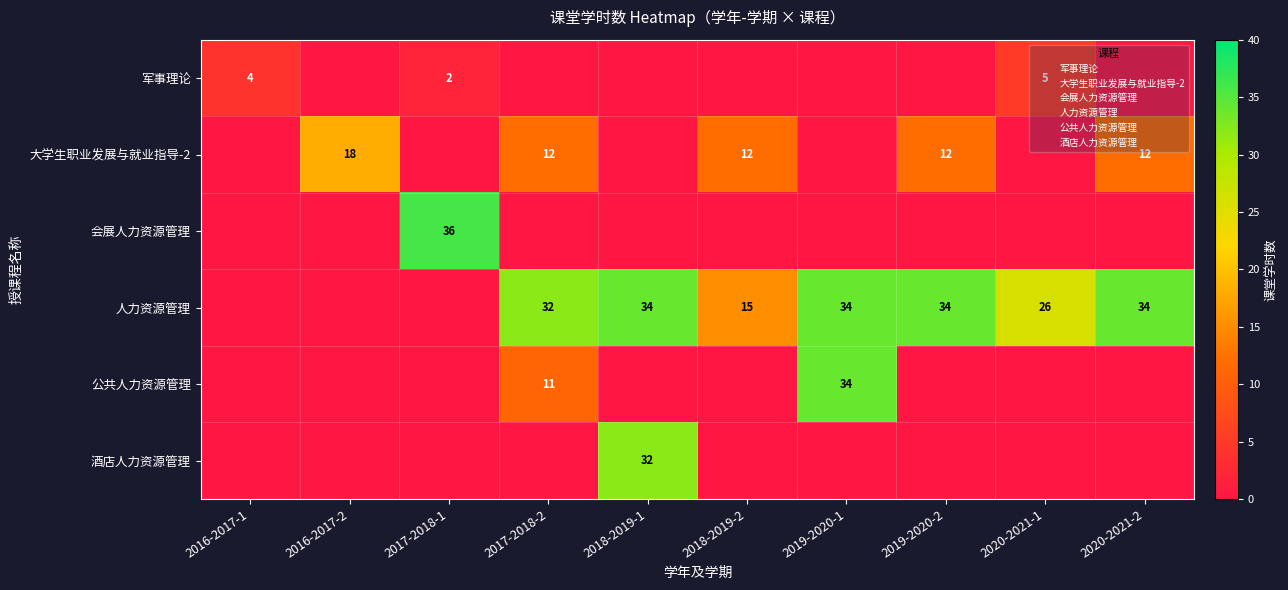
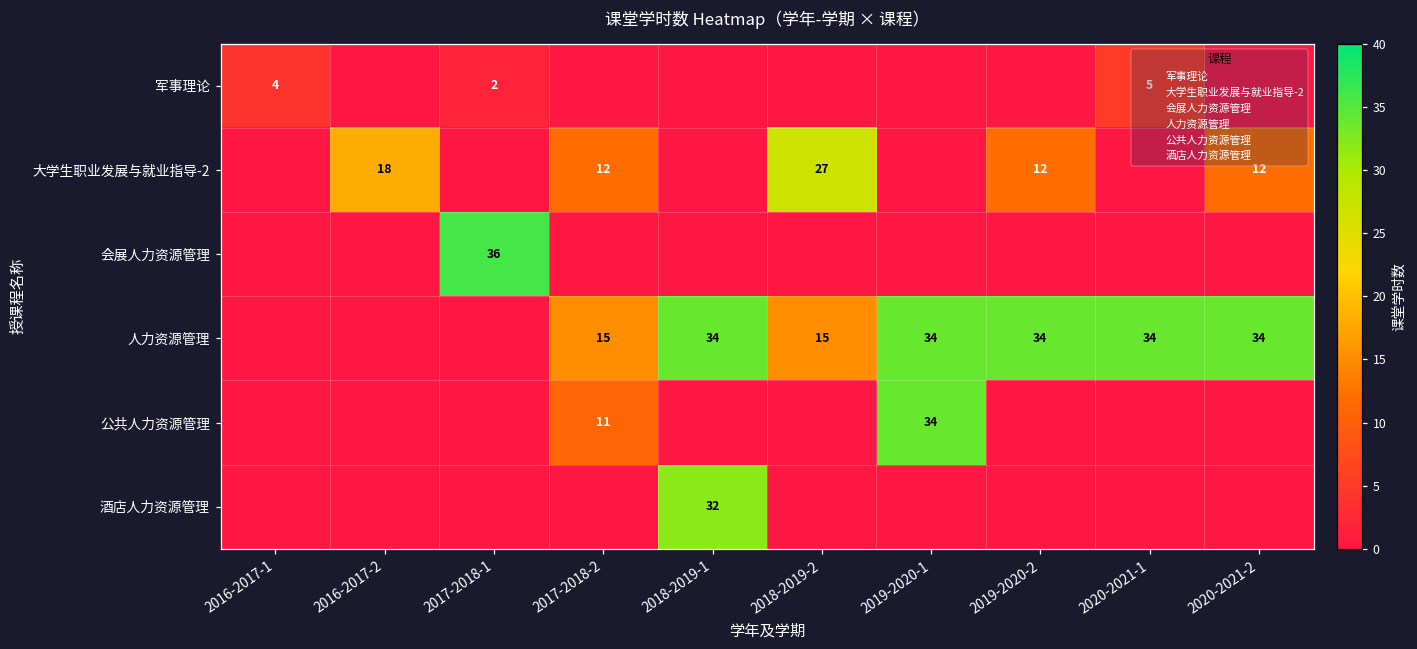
  {
    "军事理论": {
      "2016-2017-1": 4,
      "2017-2018-1": 2
    },
    "大学生职业发展与就业指导-2": {
      "2016-2017-2": 18,
      "2017-2018-2": 12,
-     "2018-2019-2": 12,
+     "2018-2019-2": 27,
      "2019-2020-2": 12
    },
    "会展人力资源管理": {
      "2017-2018-1": 36
    },
    "人力资源管理": {
-     "2017-2018-2": 32,
+     "2017-2018-2": 15,
      "2018-2019-1": 34,
      "2018-2019-2": 15,
      "2019-2020-1": 34,
      "2019-2020-2": 34,
-     "2020-2021-1": 26,
+     "2020-2021-1": 34,
      "2020-2021-2": 34
    },
    "公共人力资源管理": {
      "2017-2018-2": 11,
      "2019-2020-1": 34
    },
    "酒店人力资源管理": {
      "2018-2019-1": 32
    }
  }
